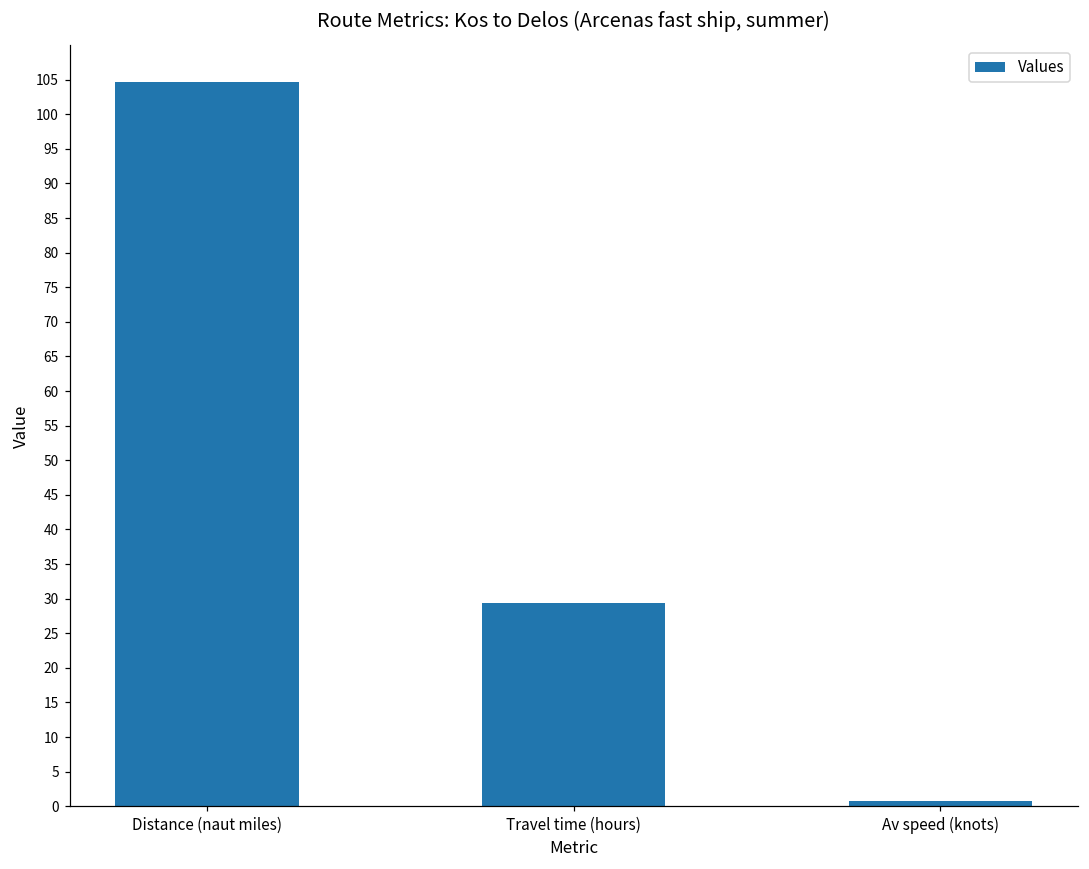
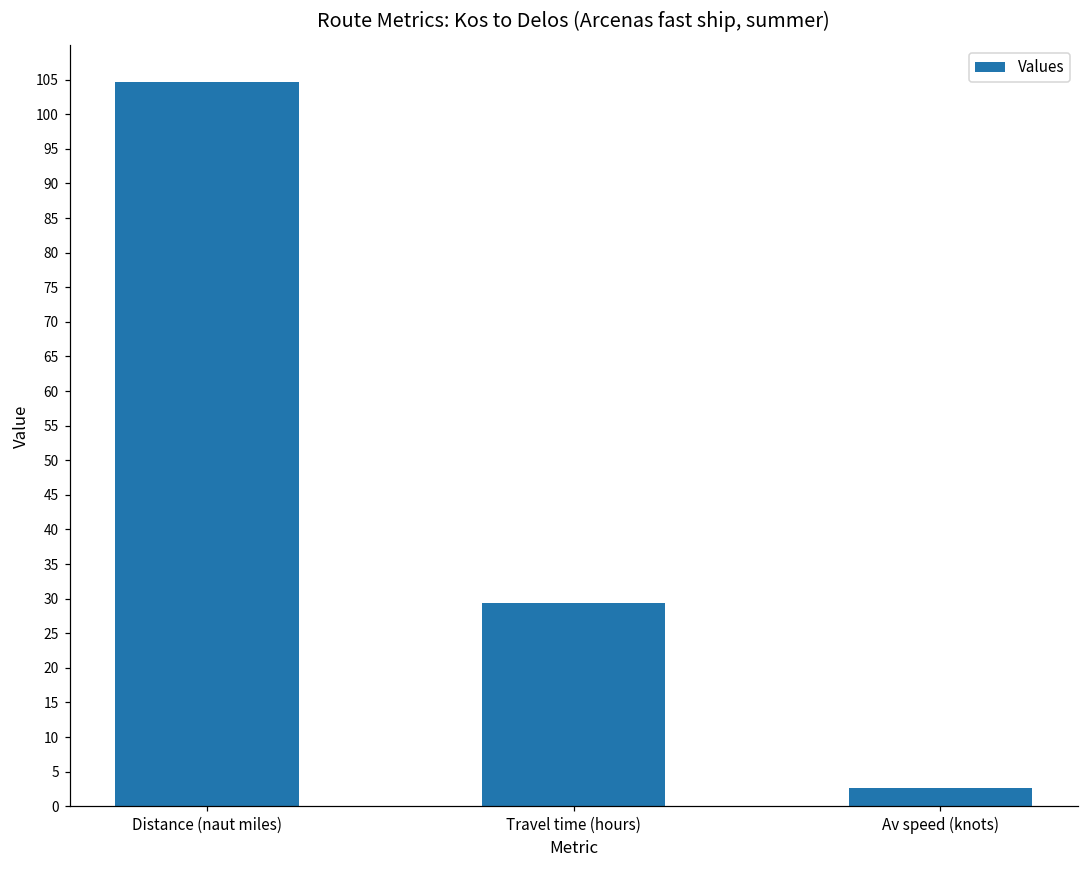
  {
    "Distance (naut miles)": 105,
    "Travel time (hours)": 29,
-   "Av speed (knots)": 1
+   "Av speed (knots)": 3
  }
